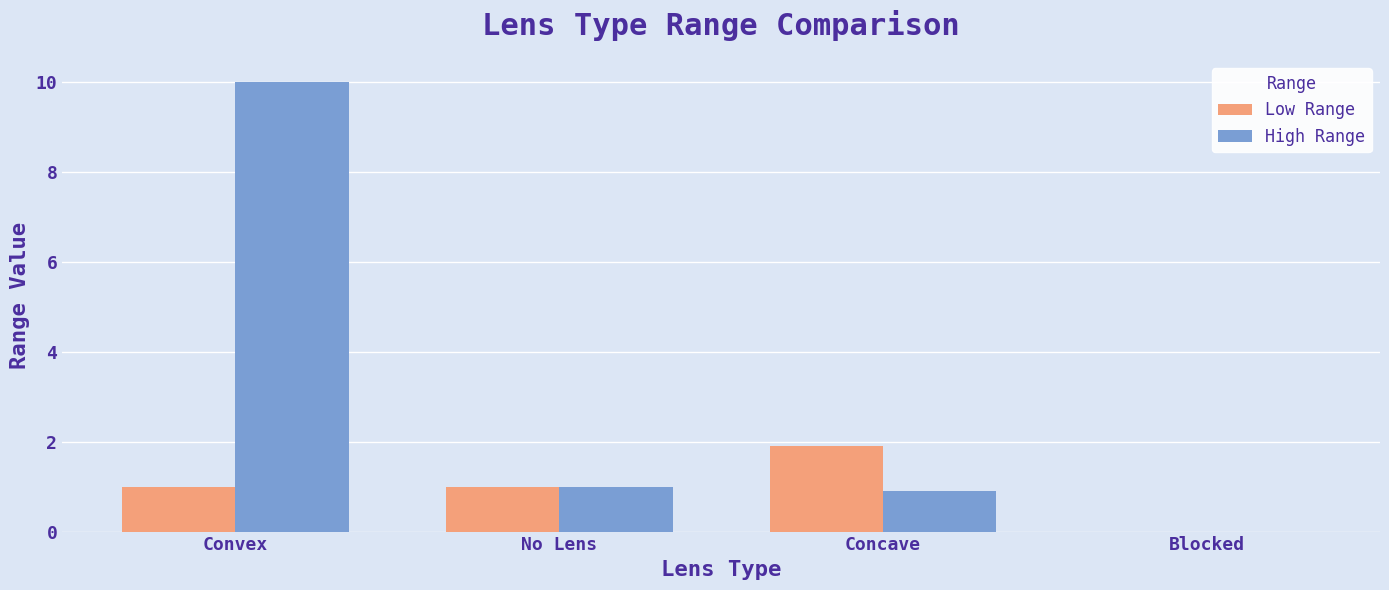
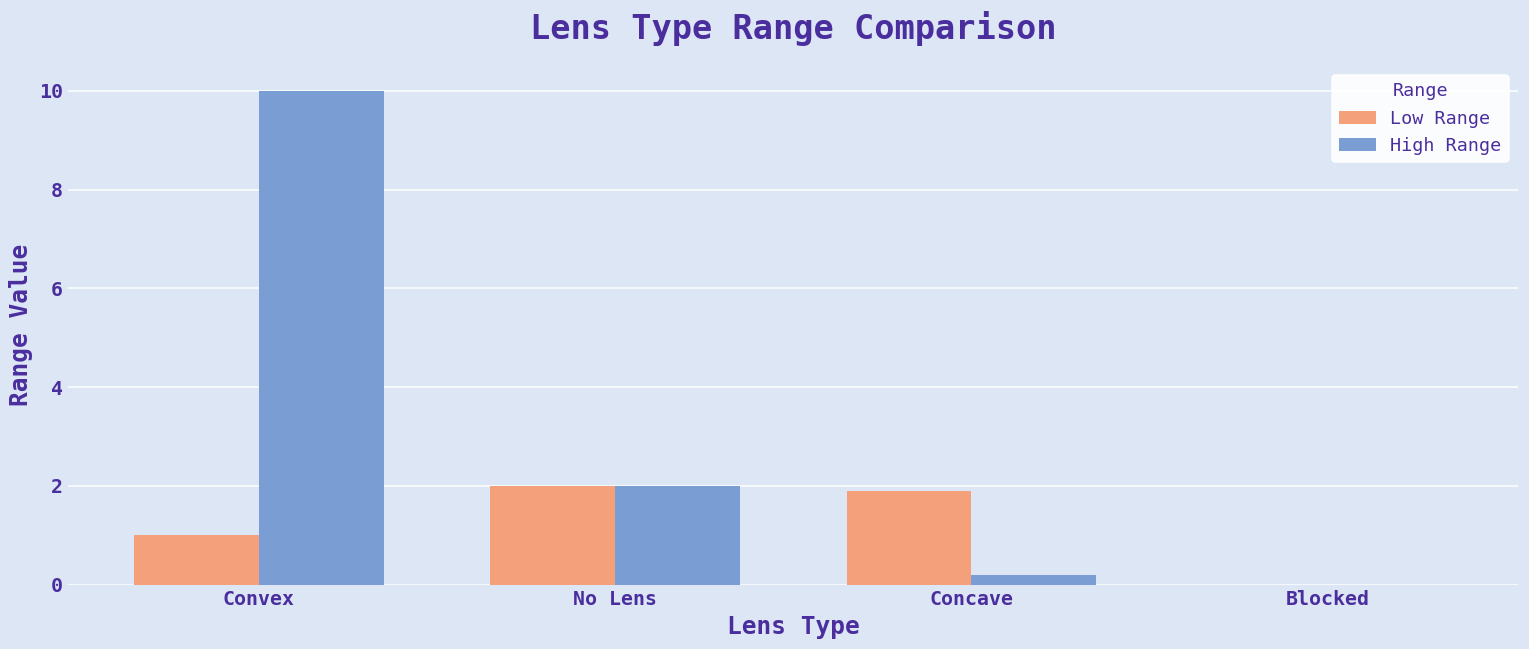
  {
    "Low Range": {
      "Convex": 1,
-     "No Lens": 1,
+     "No Lens": 2,
      "Concave": 1.9,
      "Blocked": 0
    },
    "High Range": {
      "Convex": 10.0,
-     "No Lens": 1,
-     "Concave": 0.9,
+     "No Lens": 2,
+     "Concave": 0.2,
      "Blocked": 0.0
    }
  }
